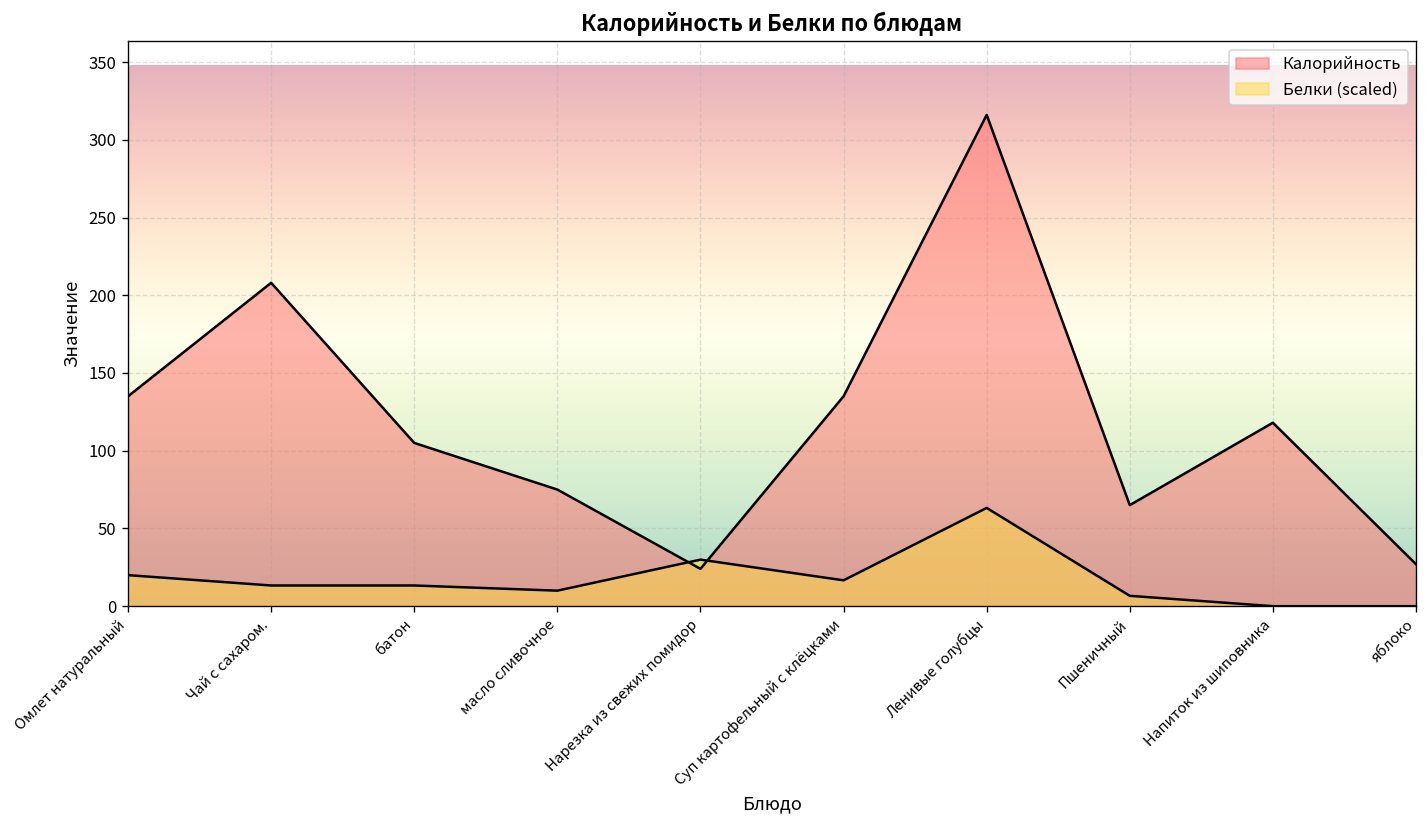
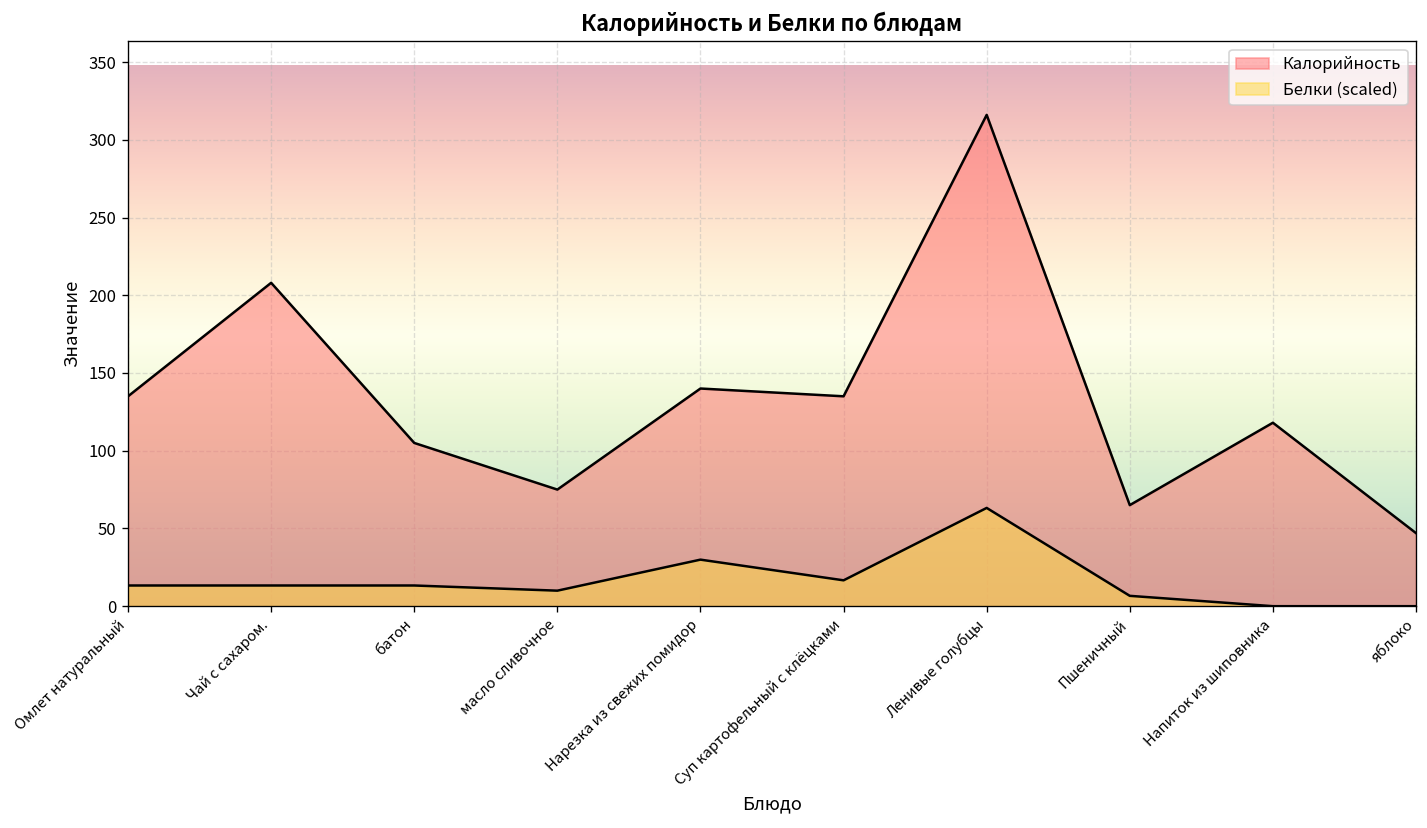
  {
    "Калорийность": {
      "Омлет натуральный": 135,
      "Чай с сахаром.": 208,
      "батон": 105,
      "масло сливочное": 75,
-     "Нарезка из свежих помидор": 24,
+     "Нарезка из свежих помидор": 140,
      "Суп картофельный с клёцками": 135,
      "Ленивые голубцы": 316,
      "Пшеничный": 65,
      "Напиток из шиповника": 118,
-     "яблоко": 27
+     "яблоко": 47
    },
    "Белки (scaled)": {
-     "Омлет натуральный": 20,
+     "Омлет натуральный": 13,
      "Чай с сахаром.": 13,
      "батон": 13,
      "масло сливочное": 10,
      "Нарезка из свежих помидор": 30,
      "Суп картофельный с клёцками": 17,
      "Ленивые голубцы": 63,
      "Пшеничный": 7,
      "Напиток из шиповника": 0,
      "яблоко": 0
    }
  }
